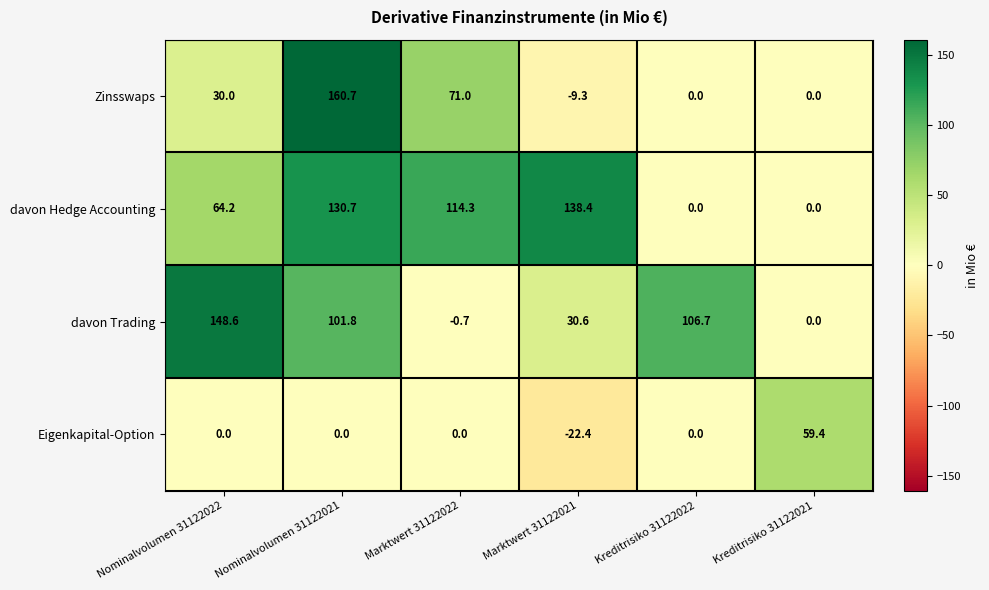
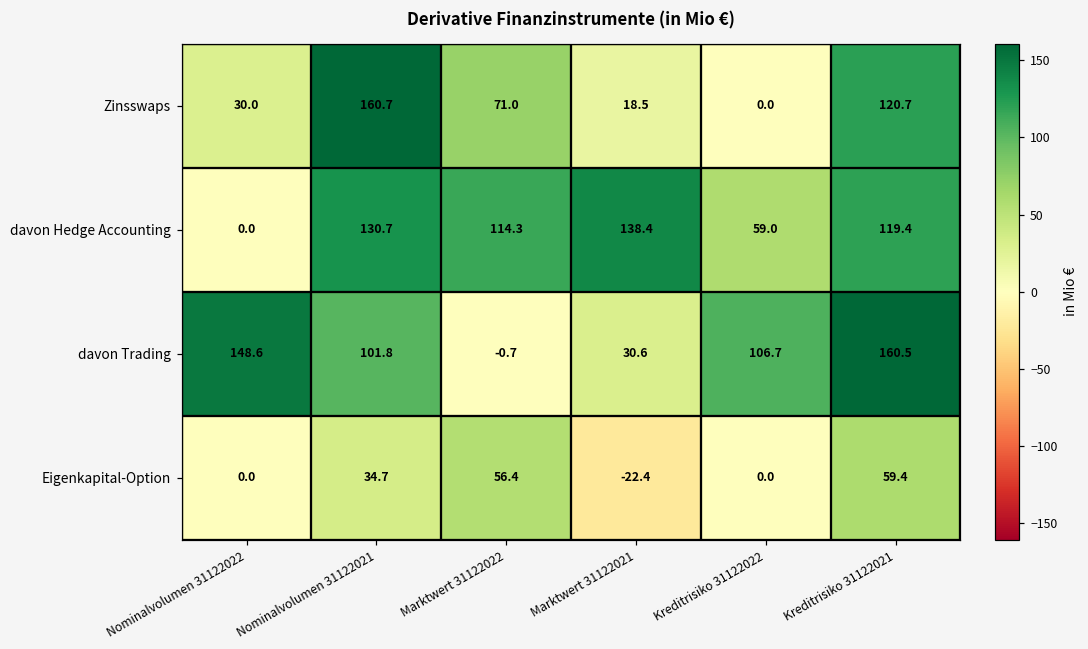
  {
    "Zinsswaps": {
      "Nominalvolumen 31122022": 30.0,
      "Nominalvolumen 31122021": 160.7,
      "Marktwert 31122022": 71.0,
-     "Marktwert 31122021": -9.3,
+     "Marktwert 31122021": 18.5,
      "Kreditrisiko 31122022": 0.0,
-     "Kreditrisiko 31122021": 0.0
+     "Kreditrisiko 31122021": 120.7
    },
    "davon Hedge Accounting": {
-     "Nominalvolumen 31122022": 64.2,
+     "Nominalvolumen 31122022": 0.0,
      "Nominalvolumen 31122021": 130.7,
      "Marktwert 31122022": 114.3,
      "Marktwert 31122021": 138.4,
-     "Kreditrisiko 31122022": 0.0,
-     "Kreditrisiko 31122021": 0.0
+     "Kreditrisiko 31122022": 59.0,
+     "Kreditrisiko 31122021": 119.4
    },
    "davon Trading": {
      "Nominalvolumen 31122022": 148.6,
      "Nominalvolumen 31122021": 101.8,
      "Marktwert 31122022": -0.7,
      "Marktwert 31122021": 30.6,
      "Kreditrisiko 31122022": 106.7,
-     "Kreditrisiko 31122021": 0.0
+     "Kreditrisiko 31122021": 160.5
    },
    "Eigenkapital-Option": {
      "Nominalvolumen 31122022": 0.0,
-     "Nominalvolumen 31122021": 0.0,
-     "Marktwert 31122022": 0.0,
+     "Nominalvolumen 31122021": 34.7,
+     "Marktwert 31122022": 56.4,
      "Marktwert 31122021": -22.4,
      "Kreditrisiko 31122022": 0.0,
      "Kreditrisiko 31122021": 59.4
    }
  }
